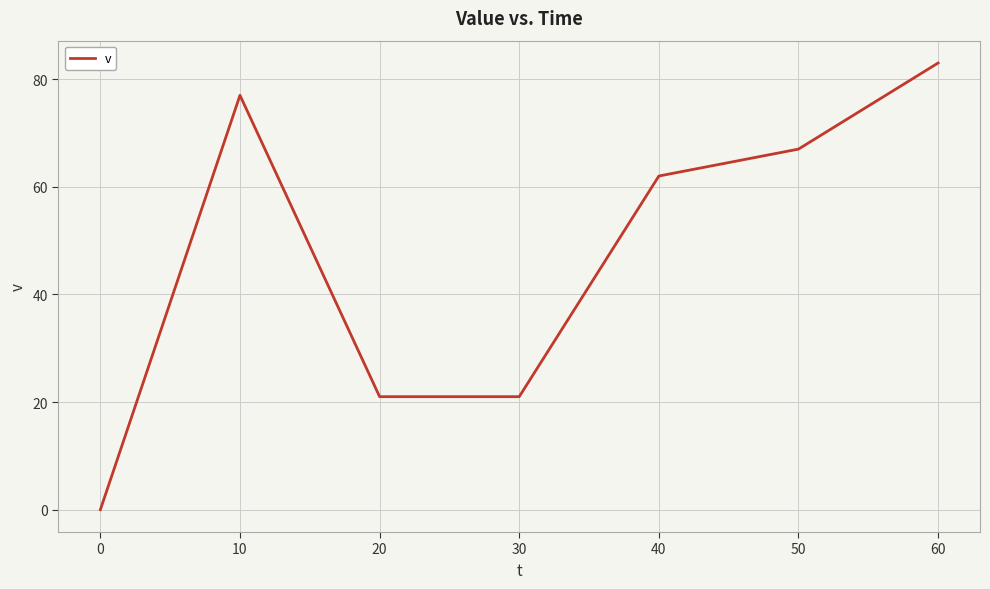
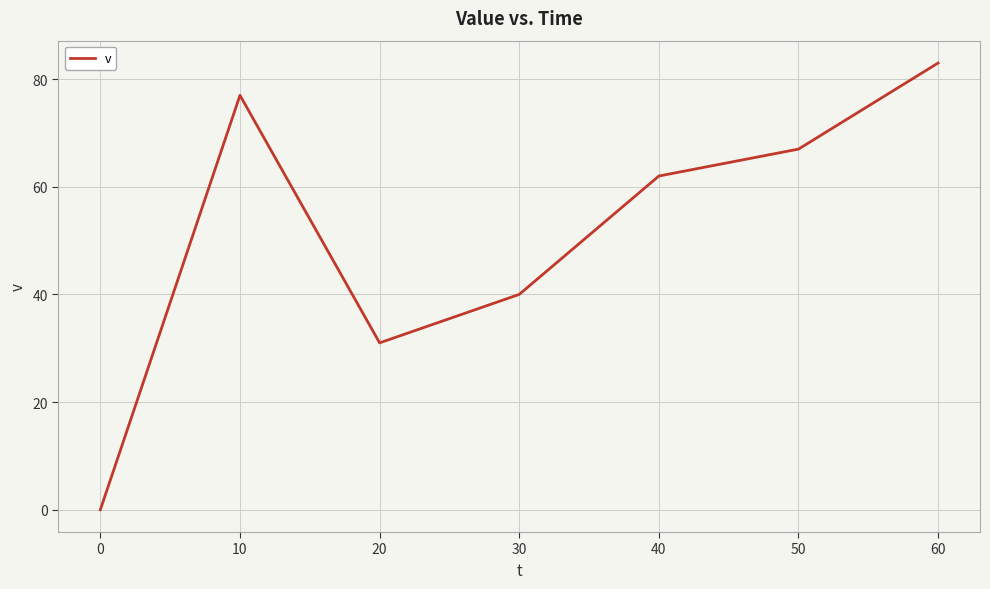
  {
    "0": 0,
    "10": 77,
-   "20": 21,
-   "30": 21,
+   "20": 31,
+   "30": 40,
    "40": 62,
    "50": 67,
    "60": 83
  }
